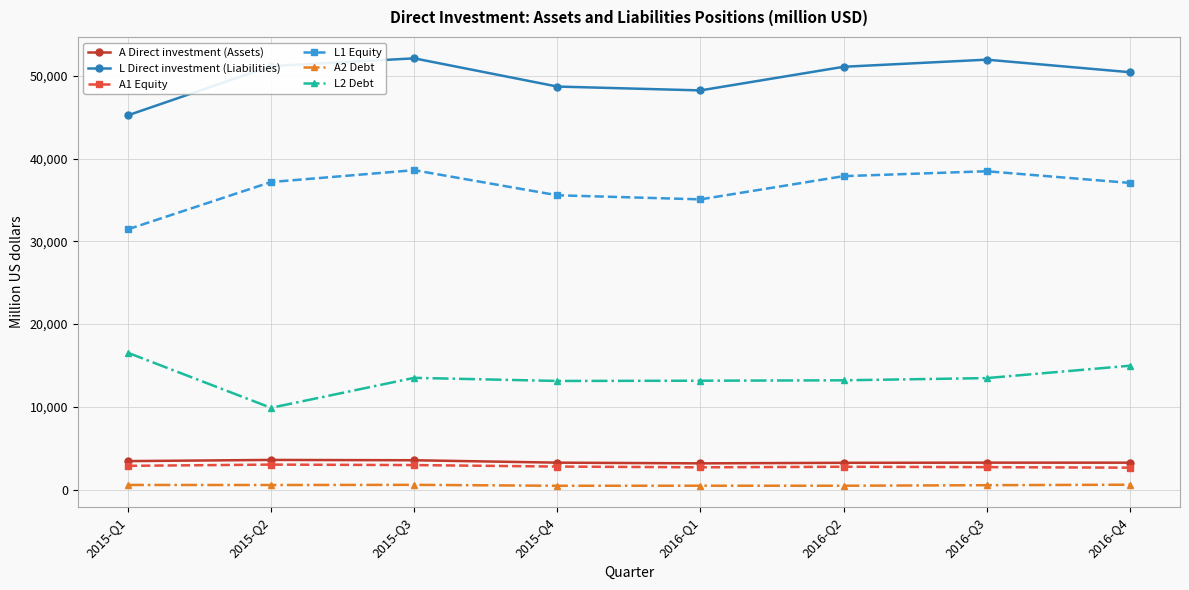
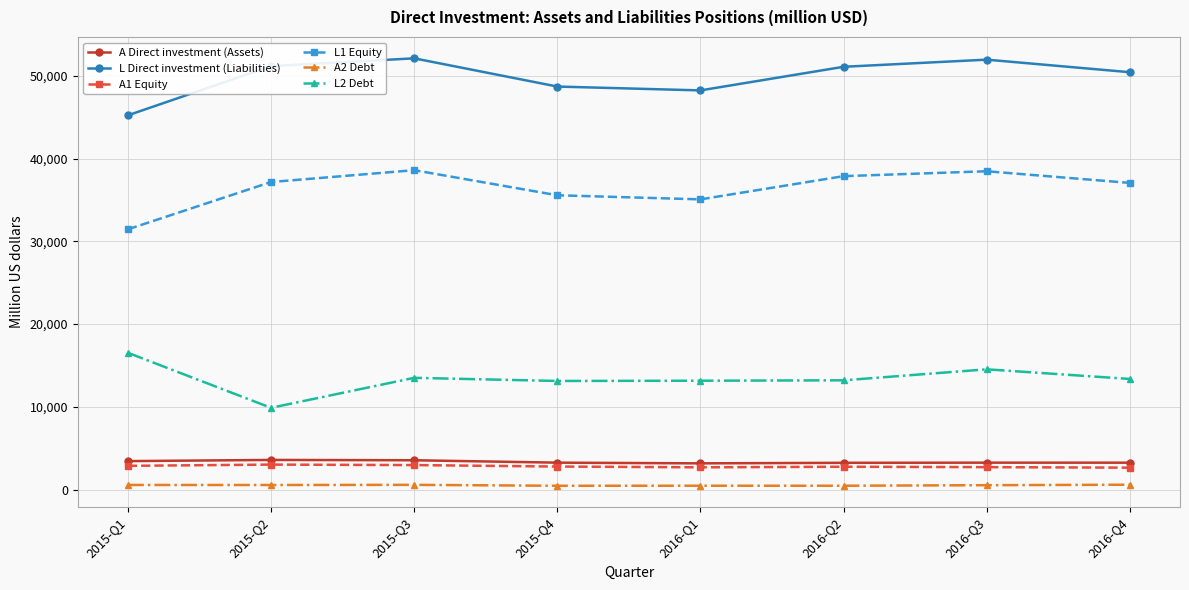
  {
    "L2 Debt": {
      "2015-Q1": "17,000",
      "2015-Q2": "10,000",
      "2015-Q3": "14,000",
      "2015-Q4": "13,000",
      "2016-Q1": "13,000",
      "2016-Q2": "13,000",
-     "2016-Q3": "13,000",
-     "2016-Q4": "15,000"
+     "2016-Q3": "15,000",
+     "2016-Q4": "13,000"
    }
  }
